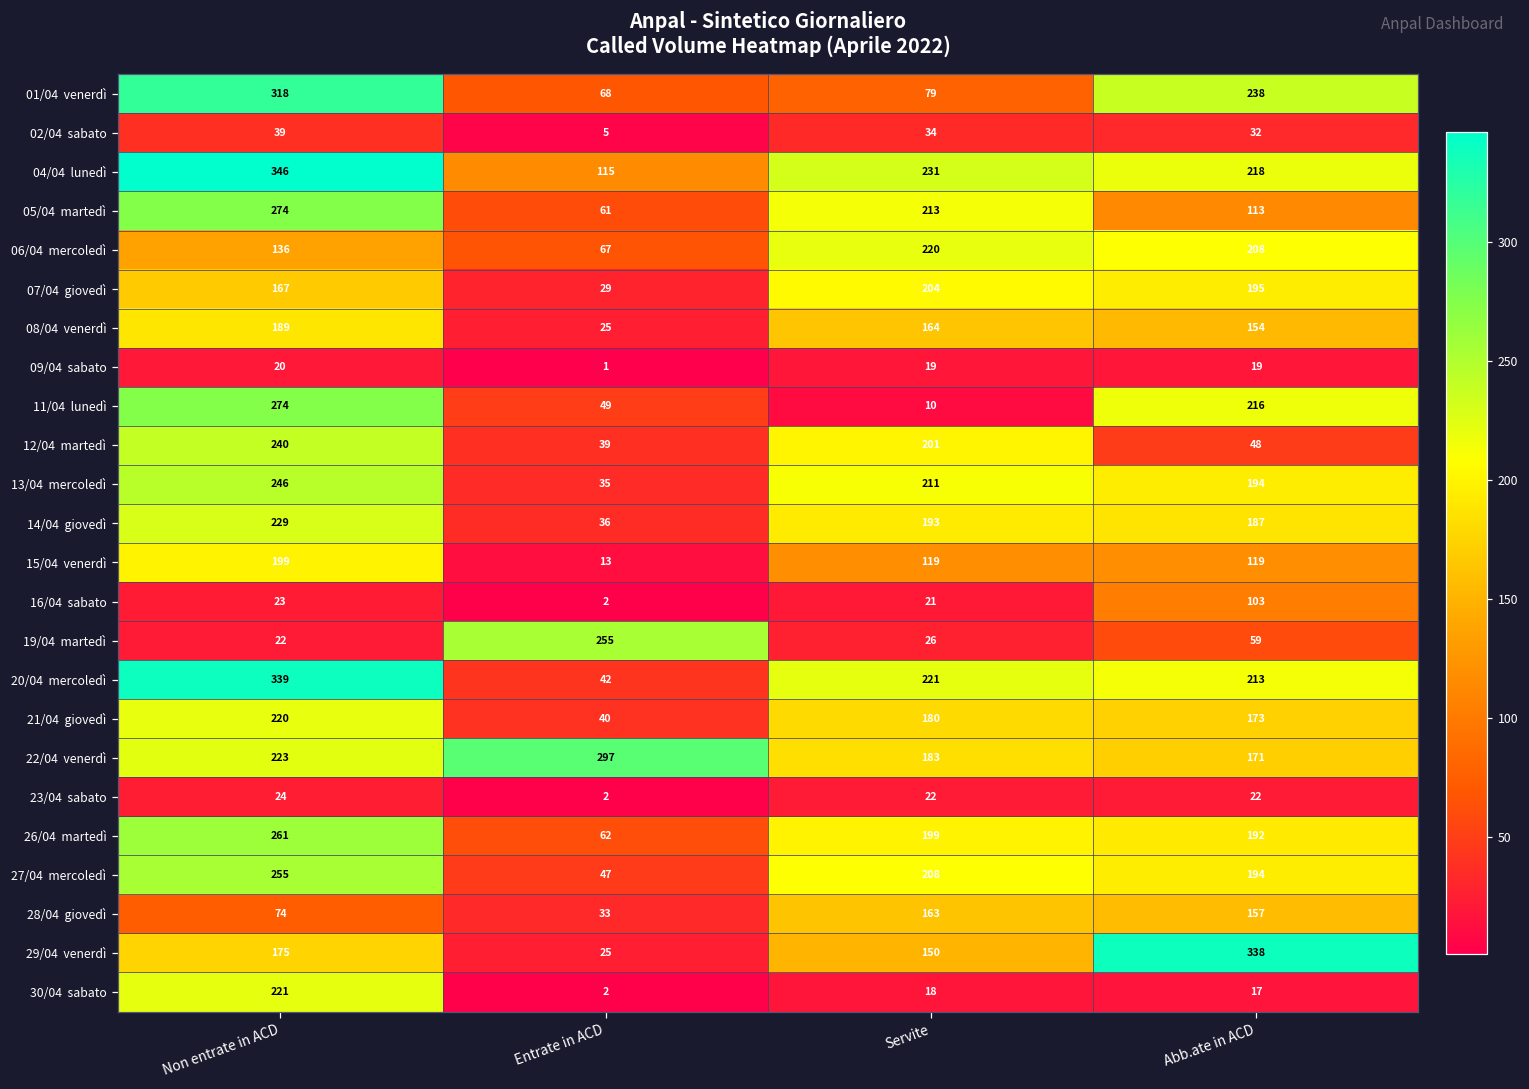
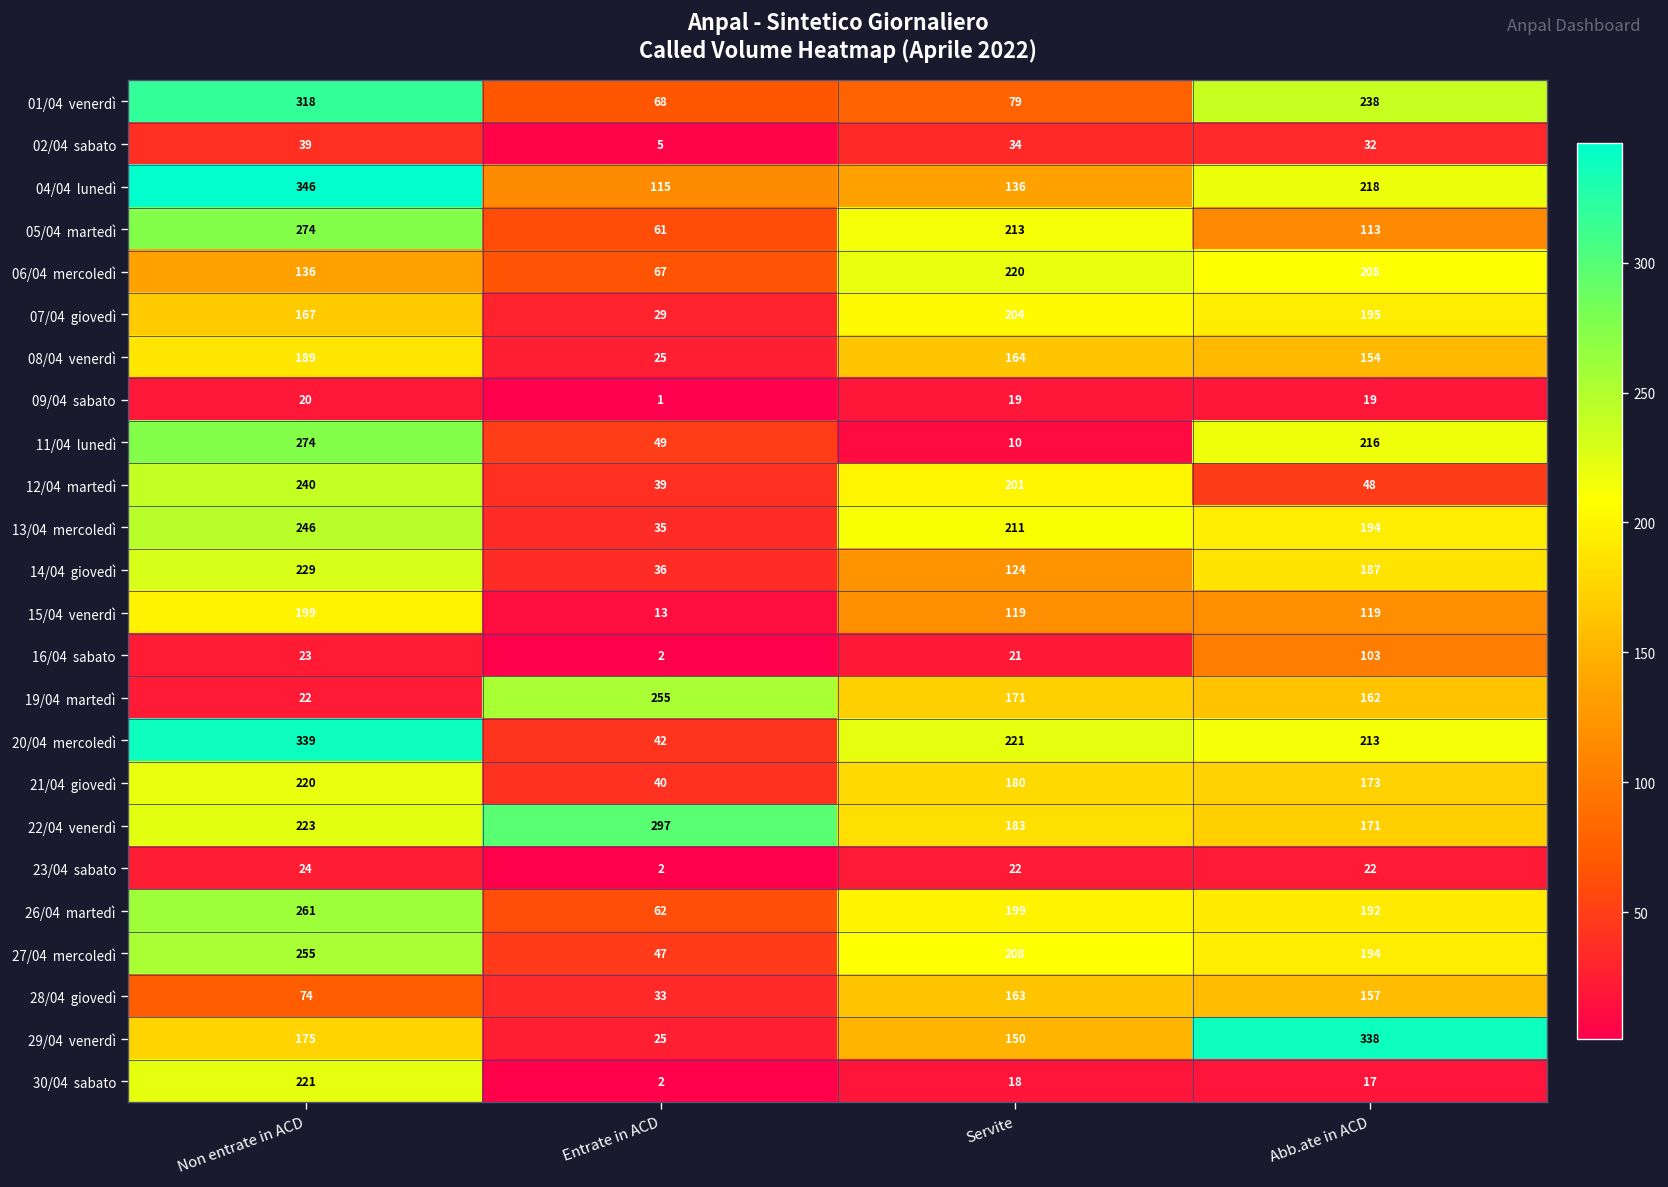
  {
    "01/04 venerdì": {
      "Non entrate in ACD": 318,
      "Entrate in ACD": 68,
      "Servite": 79,
      "Abb.ate in ACD": 238
    },
    "02/04 sabato": {
      "Non entrate in ACD": 39,
      "Entrate in ACD": 5,
      "Servite": 34,
      "Abb.ate in ACD": 32
    },
    "04/04 lunedì": {
      "Non entrate in ACD": 346,
      "Entrate in ACD": 115,
-     "Servite": 231,
+     "Servite": 136,
      "Abb.ate in ACD": 218
    },
    "05/04 martedì": {
      "Non entrate in ACD": 274,
      "Entrate in ACD": 61,
      "Servite": 213,
      "Abb.ate in ACD": 113
    },
    "06/04 mercoledì": {
      "Non entrate in ACD": 136,
      "Entrate in ACD": 67,
      "Servite": 220,
      "Abb.ate in ACD": 208
    },
    "07/04 giovedì": {
      "Non entrate in ACD": 167,
      "Entrate in ACD": 29,
      "Servite": 204,
      "Abb.ate in ACD": 195
    },
    "08/04 venerdì": {
      "Non entrate in ACD": 189,
      "Entrate in ACD": 25,
      "Servite": 164,
      "Abb.ate in ACD": 154
    },
    "09/04 sabato": {
      "Non entrate in ACD": 20,
      "Entrate in ACD": 1,
      "Servite": 19,
      "Abb.ate in ACD": 19
    },
    "11/04 lunedì": {
      "Non entrate in ACD": 274,
      "Entrate in ACD": 49,
      "Servite": 10,
      "Abb.ate in ACD": 216
    },
    "12/04 martedì": {
      "Non entrate in ACD": 240,
      "Entrate in ACD": 39,
      "Servite": 201,
      "Abb.ate in ACD": 48
    },
    "13/04 mercoledì": {
      "Non entrate in ACD": 246,
      "Entrate in ACD": 35,
      "Servite": 211,
      "Abb.ate in ACD": 194
    },
    "14/04 giovedì": {
      "Non entrate in ACD": 229,
      "Entrate in ACD": 36,
-     "Servite": 193,
+     "Servite": 124,
      "Abb.ate in ACD": 187
    },
    "15/04 venerdì": {
      "Non entrate in ACD": 199,
      "Entrate in ACD": 13,
      "Servite": 119,
      "Abb.ate in ACD": 119
    },
    "16/04 sabato": {
      "Non entrate in ACD": 23,
      "Entrate in ACD": 2,
      "Servite": 21,
      "Abb.ate in ACD": 103
    },
    "19/04 martedì": {
      "Non entrate in ACD": 22,
      "Entrate in ACD": 255,
-     "Servite": 26,
-     "Abb.ate in ACD": 59
+     "Servite": 171,
+     "Abb.ate in ACD": 162
    },
    "20/04 mercoledì": {
      "Non entrate in ACD": 339,
      "Entrate in ACD": 42,
      "Servite": 221,
      "Abb.ate in ACD": 213
    },
    "21/04 giovedì": {
      "Non entrate in ACD": 220,
      "Entrate in ACD": 40,
      "Servite": 180,
      "Abb.ate in ACD": 173
    },
    "22/04 venerdì": {
      "Non entrate in ACD": 223,
      "Entrate in ACD": 297,
      "Servite": 183,
      "Abb.ate in ACD": 171
    },
    "23/04 sabato": {
      "Non entrate in ACD": 24,
      "Entrate in ACD": 2,
      "Servite": 22,
      "Abb.ate in ACD": 22
    },
    "26/04 martedì": {
      "Non entrate in ACD": 261,
      "Entrate in ACD": 62,
      "Servite": 199,
      "Abb.ate in ACD": 192
    },
    "27/04 mercoledì": {
      "Non entrate in ACD": 255,
      "Entrate in ACD": 47,
      "Servite": 208,
      "Abb.ate in ACD": 194
    },
    "28/04 giovedì": {
      "Non entrate in ACD": 74,
      "Entrate in ACD": 33,
      "Servite": 163,
      "Abb.ate in ACD": 157
    },
    "29/04 venerdì": {
      "Non entrate in ACD": 175,
      "Entrate in ACD": 25,
      "Servite": 150,
      "Abb.ate in ACD": 338
    },
    "30/04 sabato": {
      "Non entrate in ACD": 221,
      "Entrate in ACD": 2,
      "Servite": 18,
      "Abb.ate in ACD": 17
    }
  }
